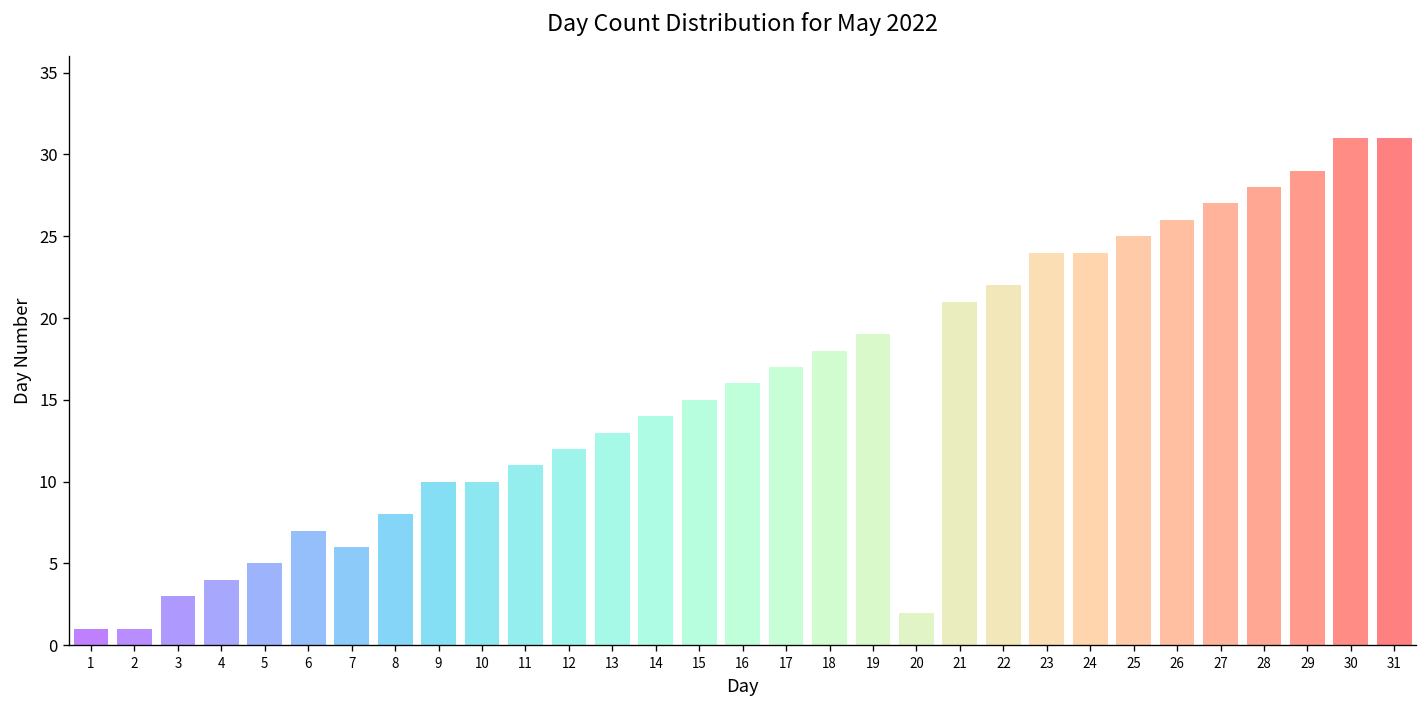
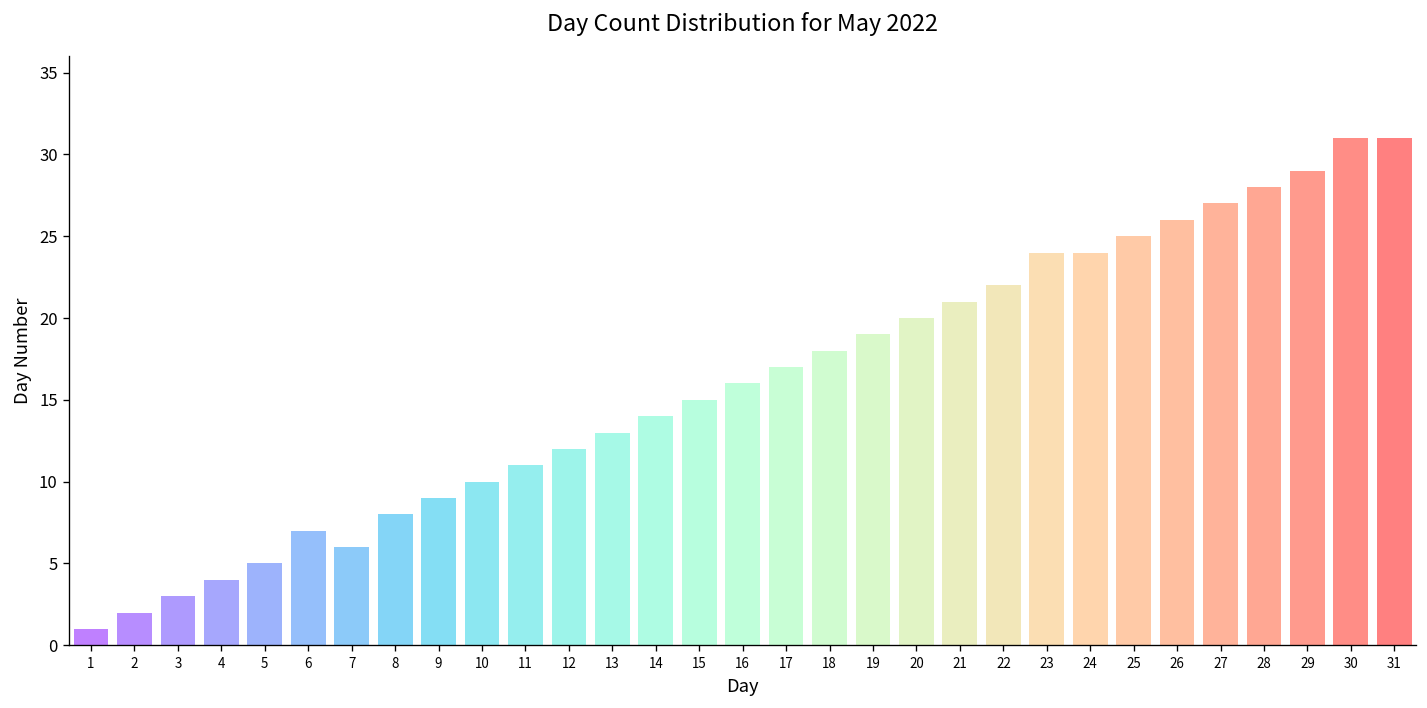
  {
    "1": 1,
-   "2": 1,
+   "2": 2,
    "3": 3,
    "4": 4,
    "5": 5,
    "6": 7,
    "7": 6,
    "8": 8,
-   "9": 10,
+   "9": 9,
    "10": 10,
    "11": 11,
    "12": 12,
    "13": 13,
    "14": 14,
    "15": 15,
    "16": 16,
    "17": 17,
    "18": 18,
    "19": 19,
-   "20": 2,
+   "20": 20,
    "21": 21,
    "22": 22,
    "23": 24,
    "24": 24,
    "25": 25,
    "26": 26,
    "27": 27,
    "28": 28,
    "29": 29,
    "30": 31,
    "31": 31
  }
